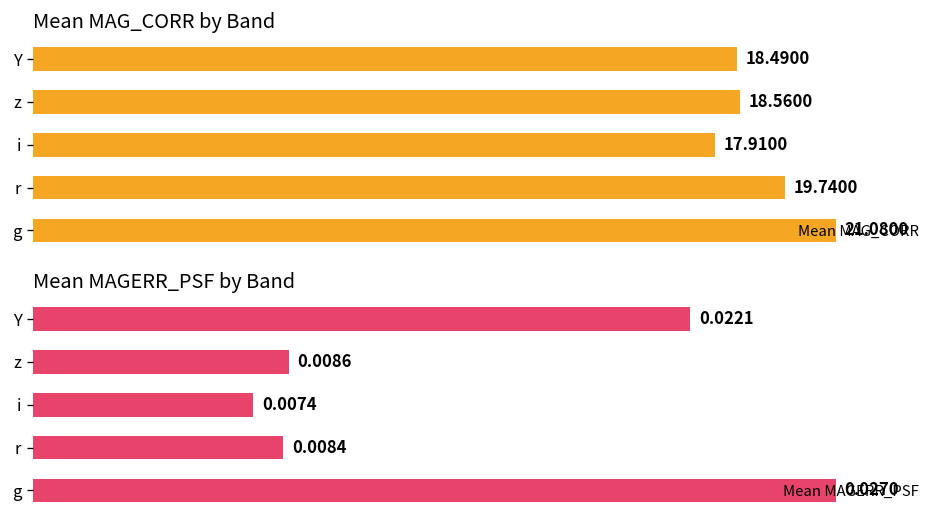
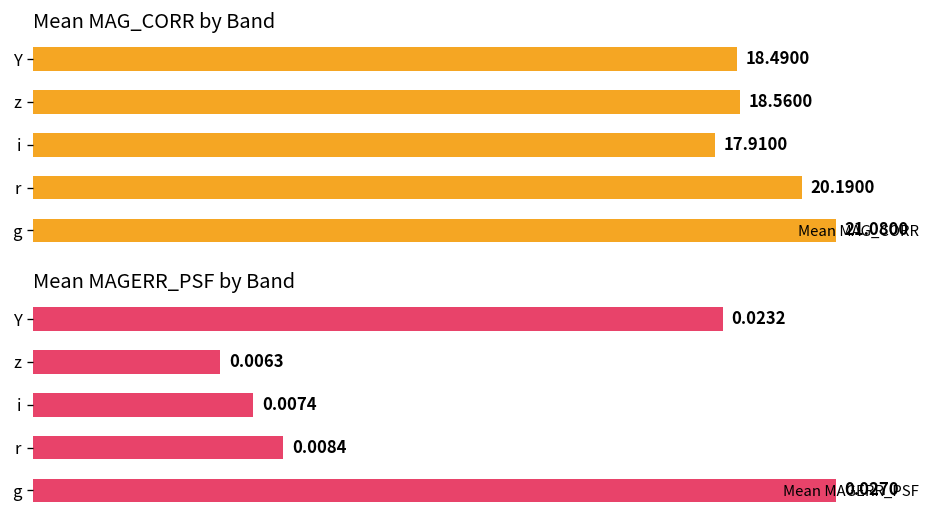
  {
    "Mean MAG_CORR by Band": {
      "Y": 18.4900,
      "z": 18.5600,
      "i": 17.9100,
-     "r": 19.7400,
+     "r": 20.1900,
      "g": 21.0800
    },
    "Mean MAGERR_PSF by Band": {
-     "Y": 0.0221,
-     "z": 0.0086,
+     "Y": 0.0232,
+     "z": 0.0063,
      "i": 0.0074,
      "r": 0.0084,
      "g": 0.0270
    }
  }
